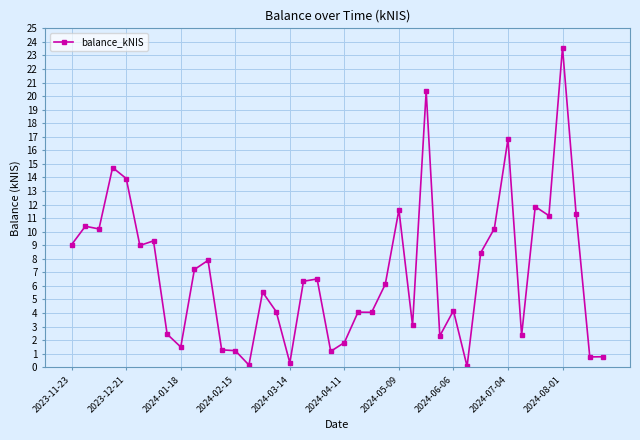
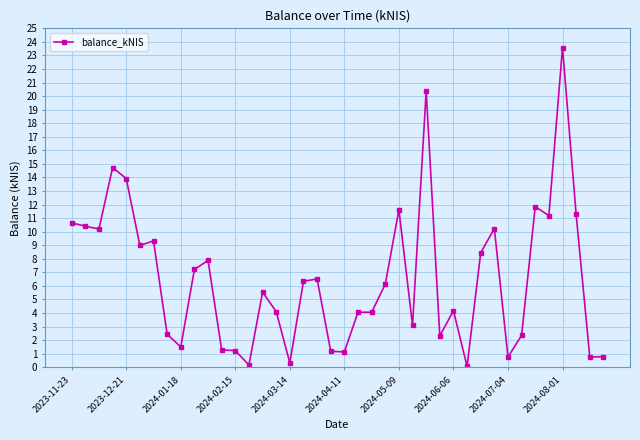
  {
-   "2023-11-23": 9.1,
+   "2023-11-23": 10.7,
    "2023-12-21": 13.9,
    "2024-01-18": 1.5,
    "2024-02-15": 1.2,
    "2024-03-14": 0.3,
-   "2024-04-11": 1.8,
+   "2024-04-11": 1.1,
    "2024-05-09": 11.6,
    "2024-06-06": 4.2,
-   "2024-07-04": 16.8,
+   "2024-07-04": 0.8,
    "2024-08-01": 23.6
  }
